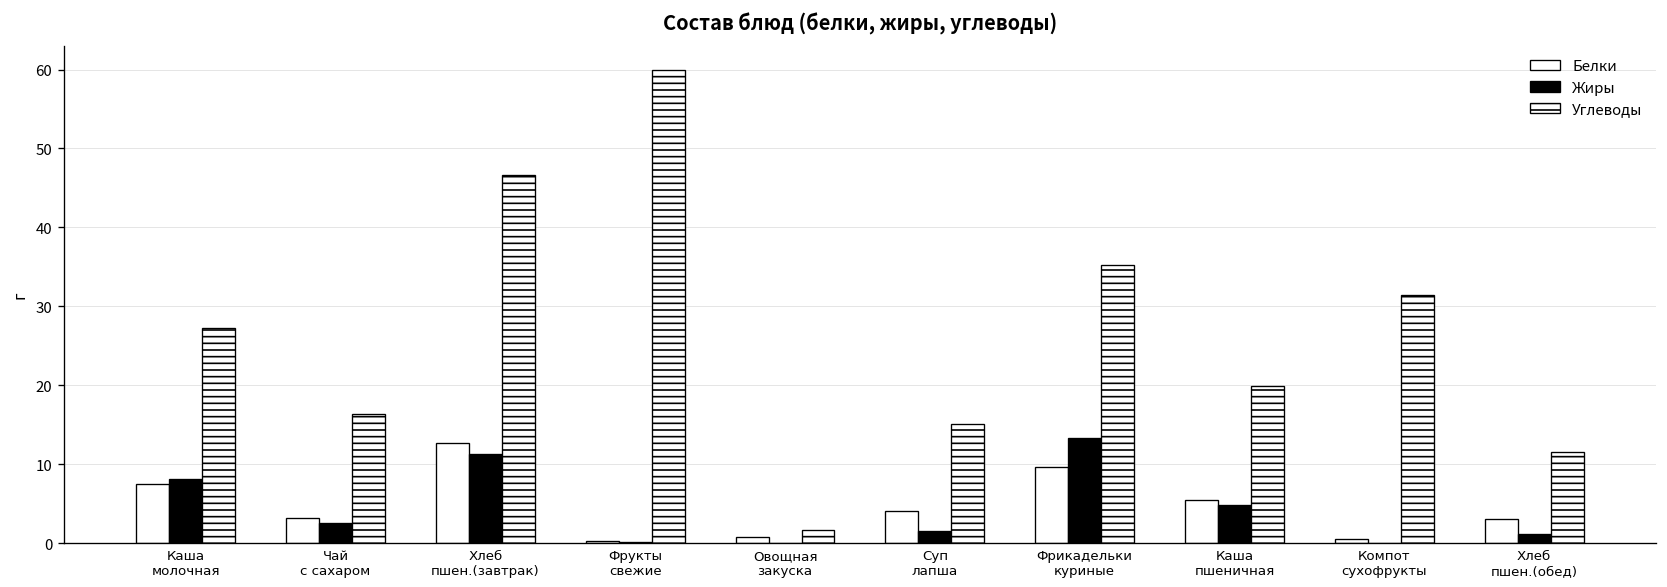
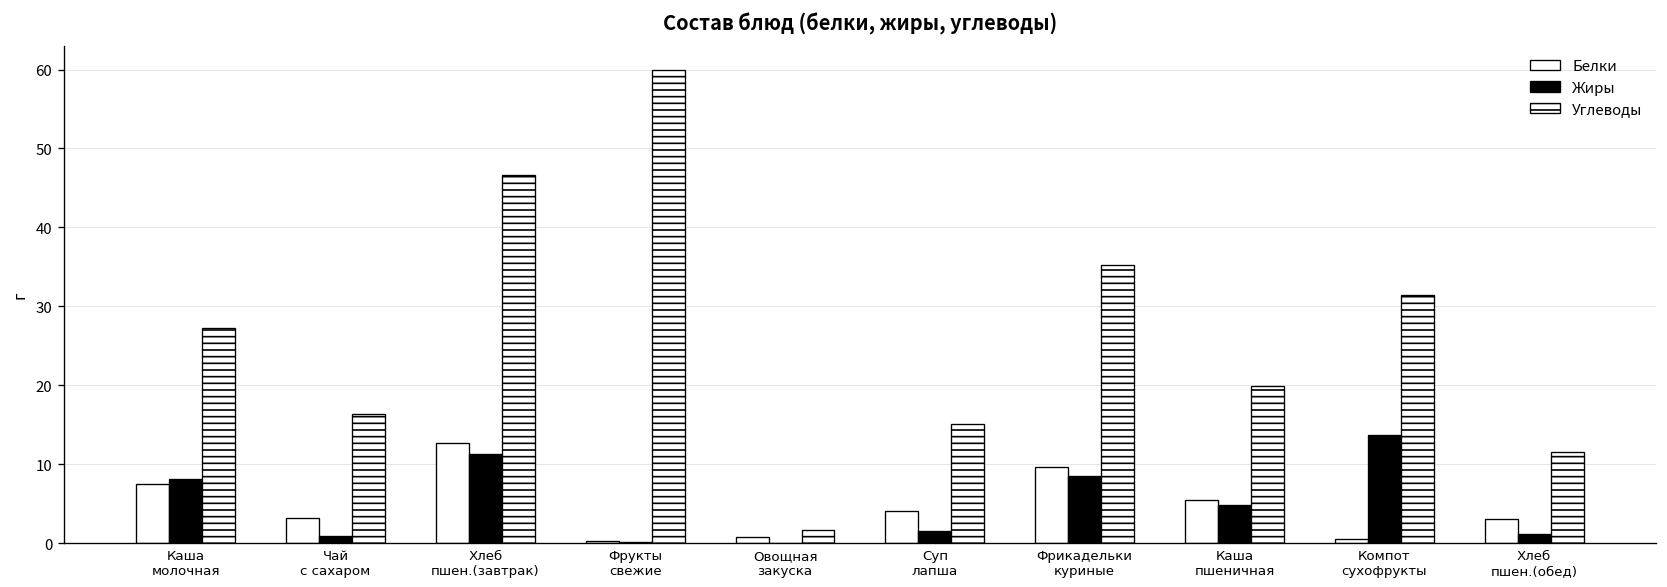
  {
    "Жиры": {
      "Каша молочная": 8,
-     "Чай с сахаром": 3,
+     "Чай с сахаром": 1,
      "Хлеб пшен.(завтрак)": 11,
      "Овощная закуска": 0,
      "Суп лапша": 2,
-     "Фрикадельки куриные": 13,
+     "Фрикадельки куриные": 9,
      "Каша пшеничная": 5,
-     "Компот сухофрукты": 0,
+     "Компот сухофрукты": 14,
      "Хлеб пшен.(обед)": 1
    }
  }
